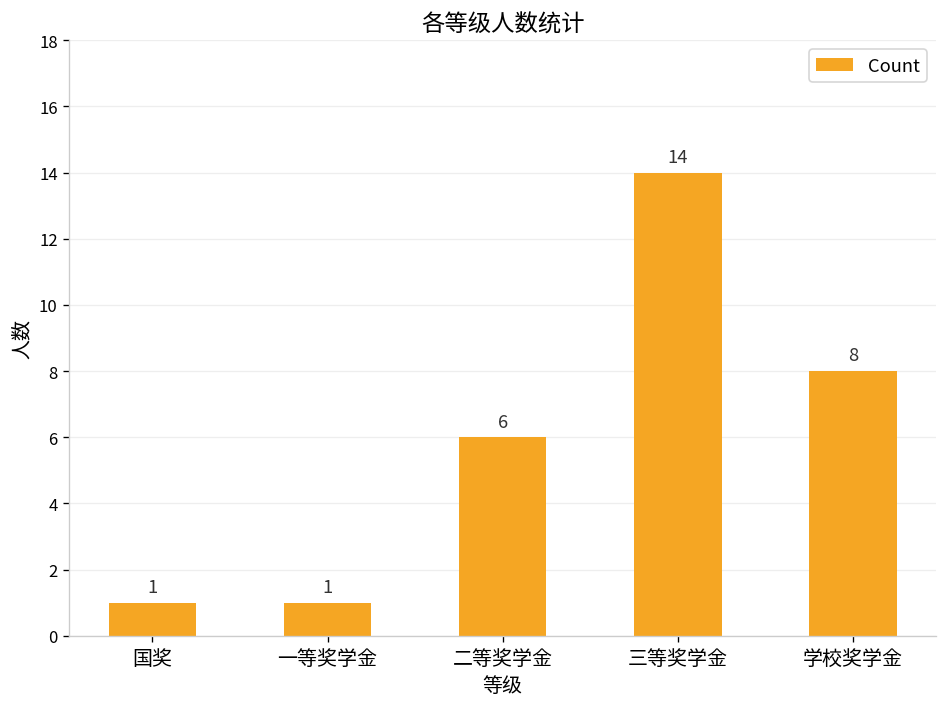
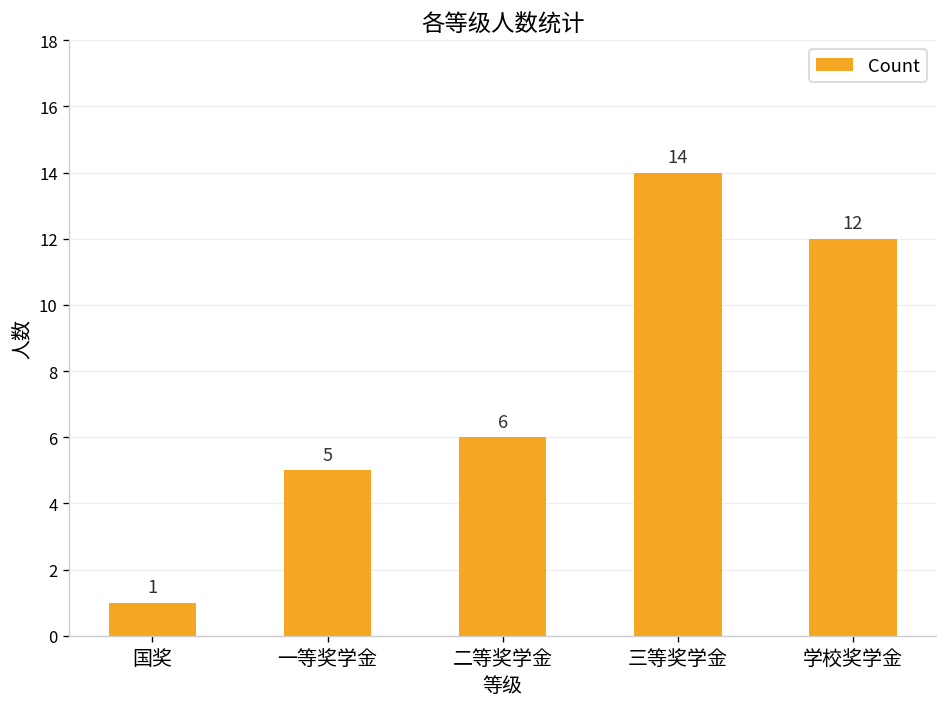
  {
    "国奖": 1,
-   "一等奖学金": 1,
+   "一等奖学金": 5,
    "二等奖学金": 6,
    "三等奖学金": 14,
-   "学校奖学金": 8
+   "学校奖学金": 12
  }
